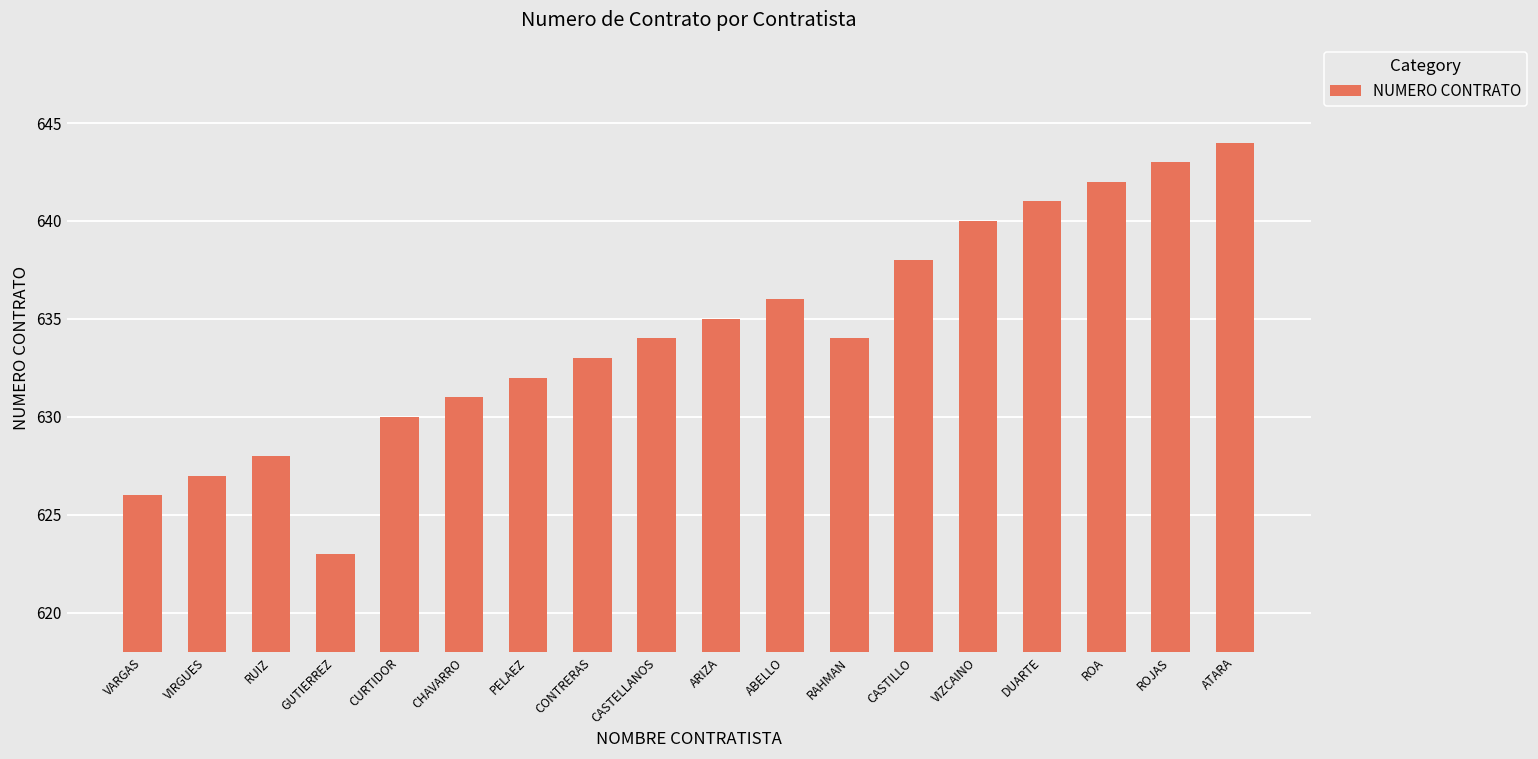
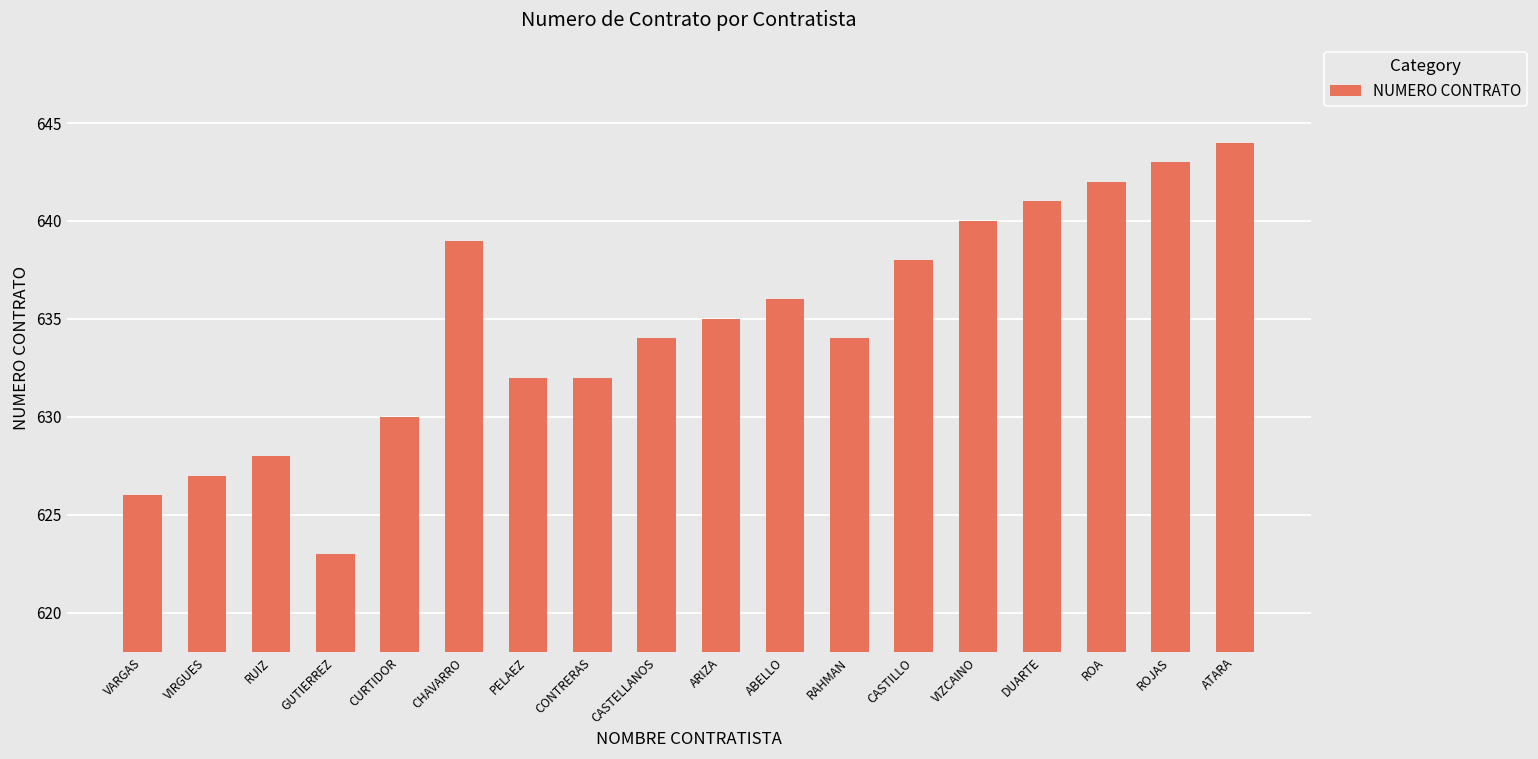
  {
    "VARGAS": 626,
    "VIRGUES": 627,
    "RUIZ": 628,
    "GUTIERREZ": 623,
    "CURTIDOR": 630,
-   "CHAVARRO": 631,
+   "CHAVARRO": 639,
    "PELAEZ": 632,
-   "CONTRERAS": 633,
+   "CONTRERAS": 632,
    "CASTELLANOS": 634,
    "ARIZA": 635,
    "ABELLO": 636,
    "RAHMAN": 634,
    "CASTILLO": 638,
    "VIZCAINO": 640,
    "DUARTE": 641,
    "ROA": 642,
    "ROJAS": 643,
    "ATARA": 644
  }
